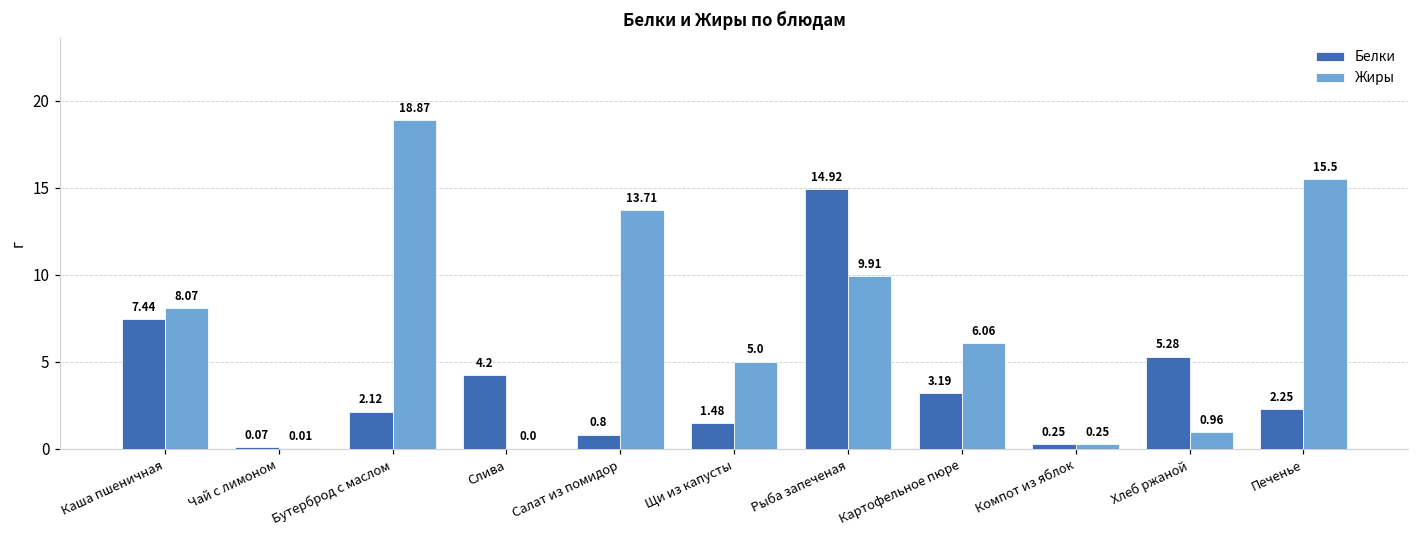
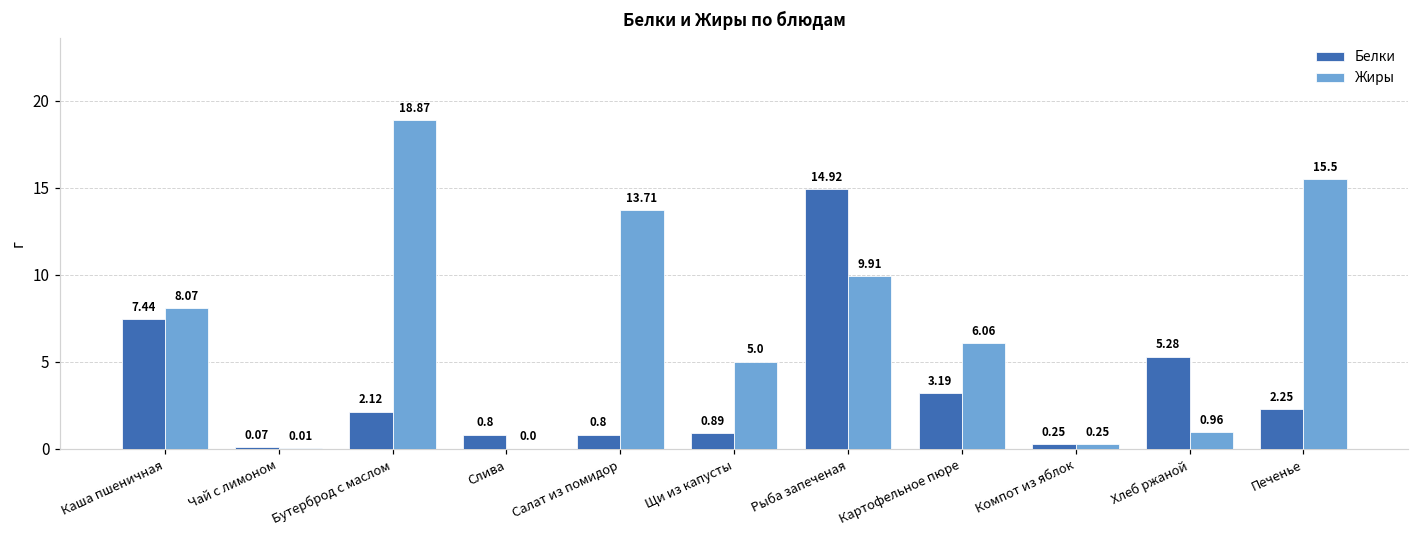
  {
    "Белки": {
      "Каша пшеничная": 7.44,
      "Чай с лимоном": 0.07,
      "Бутерброд с маслом": 2.12,
-     "Слива": 4.2,
+     "Слива": 0.8,
      "Салат из помидор": 0.8,
-     "Щи из капусты": 1.48,
+     "Щи из капусты": 0.89,
      "Рыба запеченая": 14.92,
      "Картофельное пюре": 3.19,
      "Компот из яблок": 0.25,
      "Хлеб ржаной": 5.28,
      "Печенье": 2.25
    },
    "Жиры": {
      "Каша пшеничная": 8.07,
      "Чай с лимоном": 0.01,
      "Бутерброд с маслом": 18.87,
      "Слива": 0.0,
      "Салат из помидор": 13.71,
      "Щи из капусты": 5.0,
      "Рыба запеченая": 9.91,
      "Картофельное пюре": 6.06,
      "Компот из яблок": 0.25,
      "Хлеб ржаной": 0.96,
      "Печенье": 15.5
    }
  }
